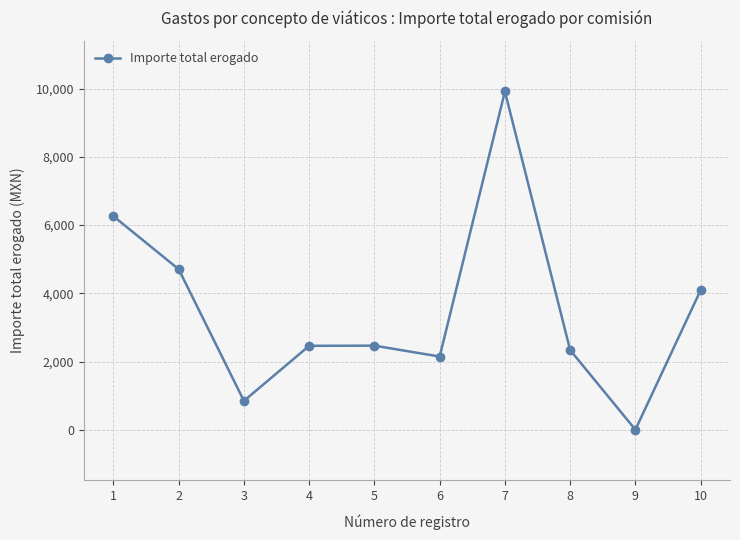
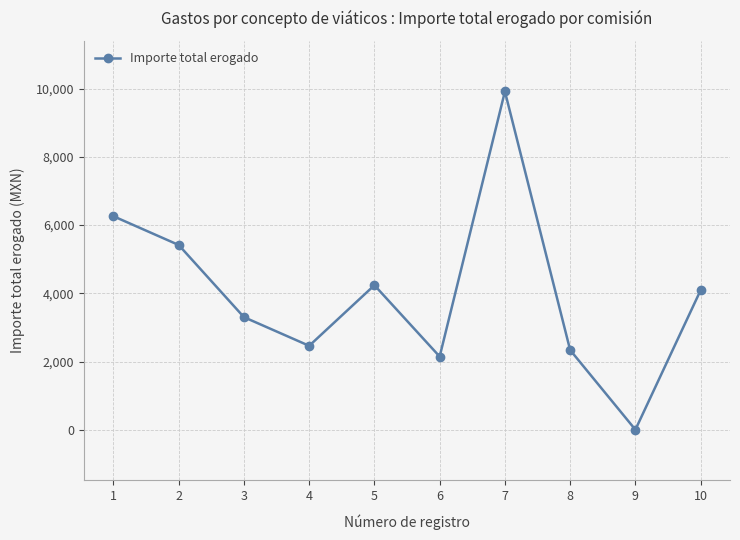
  {
    "1": "6,300",
-   "2": "4,700",
-   "3": "800",
+   "2": "5,400",
+   "3": "3,300",
    "4": "2,500",
-   "5": "2,500",
+   "5": "4,200",
    "6": "2,100",
    "7": "9,900",
    "8": "2,300",
    "9": "0",
    "10": "4,100"
  }
